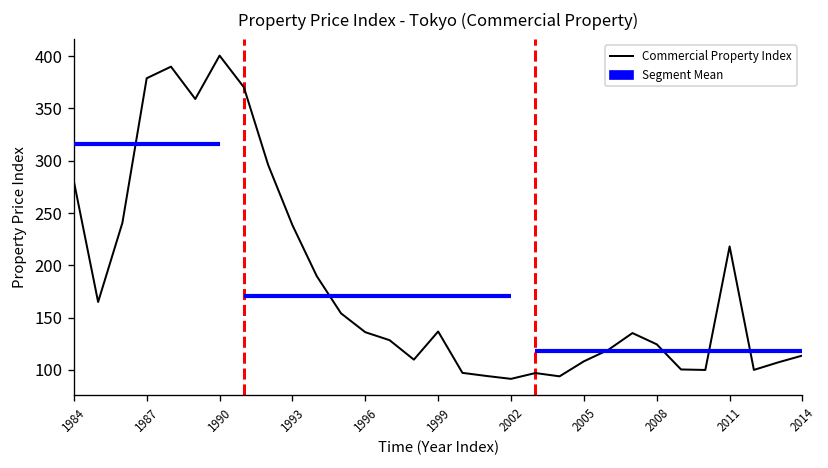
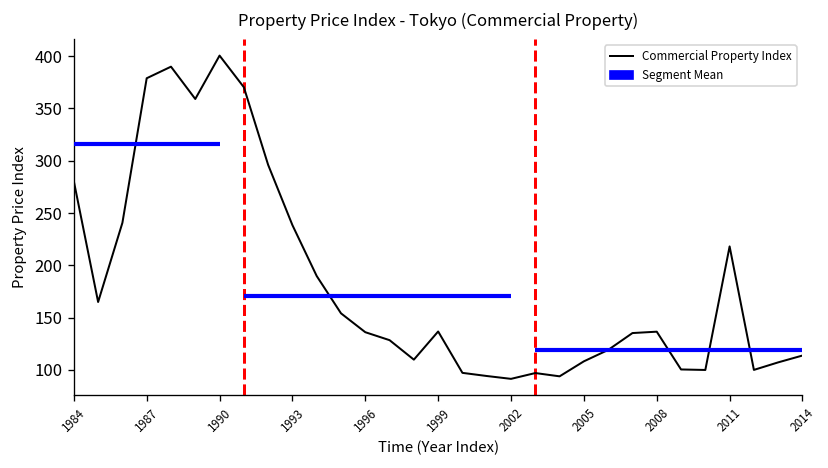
  {
    "1984": 280,
    "1987": 380,
    "1990": 400,
    "1993": 240,
    "1996": 140,
    "1999": 140,
    "2002": 90,
    "2005": 110,
-   "2008": 120,
+   "2008": 140,
    "2011": 220,
    "2014": 110
  }
